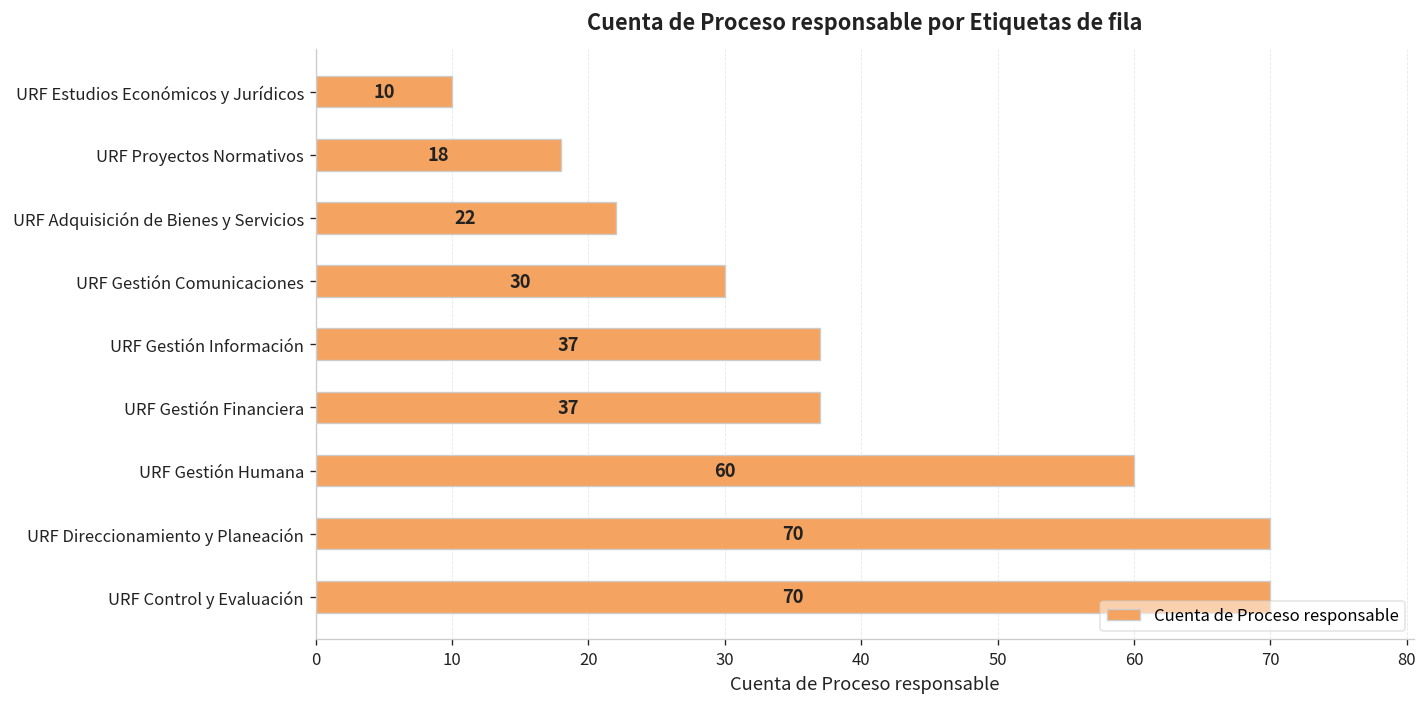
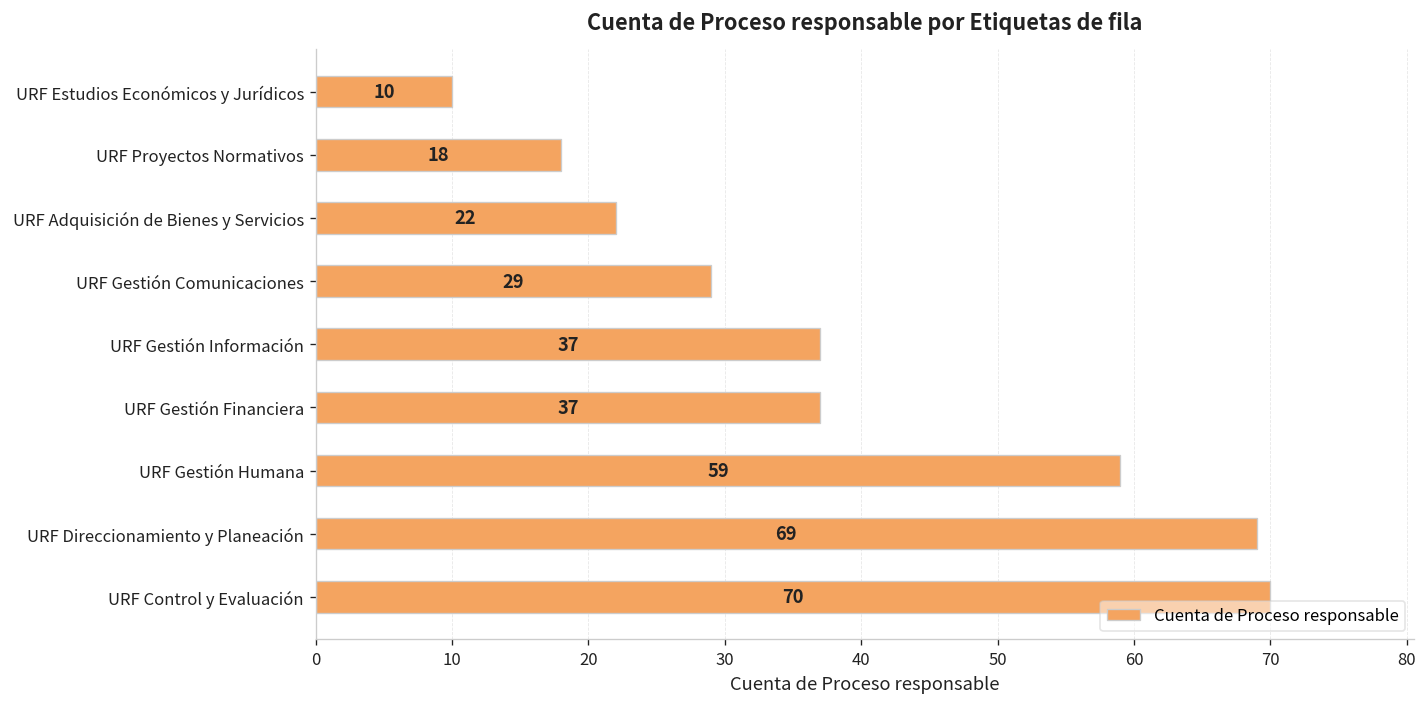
  {
    "URF Estudios Económicos y Jurídicos": 10,
    "URF Proyectos Normativos": 18,
    "URF Adquisición de Bienes y Servicios": 22,
-   "URF Gestión Comunicaciones": 30,
+   "URF Gestión Comunicaciones": 29,
    "URF Gestión Información": 37,
    "URF Gestión Financiera": 37,
-   "URF Gestión Humana": 60,
-   "URF Direccionamiento y Planeación": 70,
+   "URF Gestión Humana": 59,
+   "URF Direccionamiento y Planeación": 69,
    "URF Control y Evaluación": 70
  }
